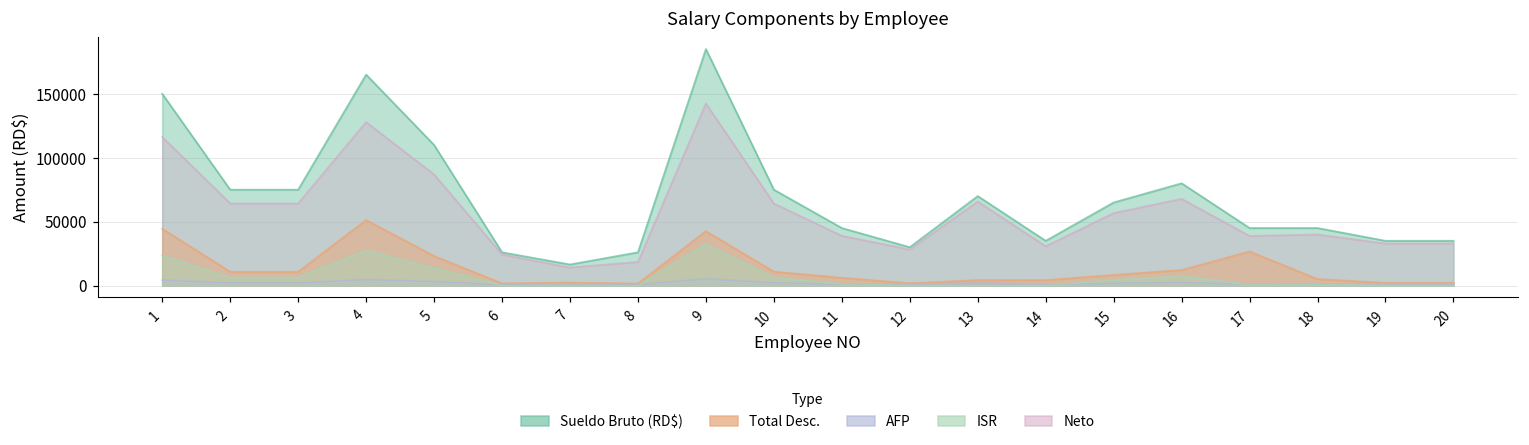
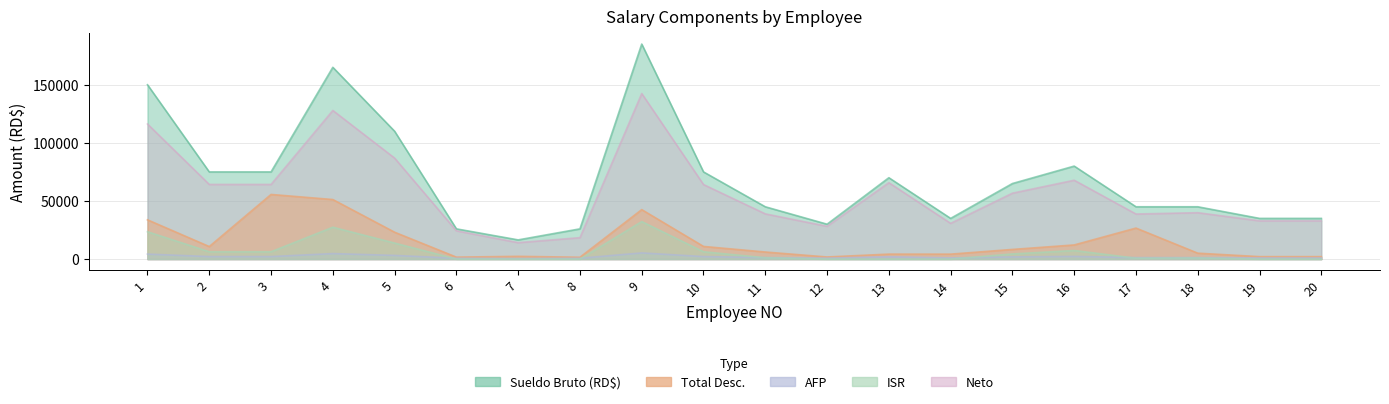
  {
    "Total Desc.": {
-     "1": 44000,
+     "1": 34000,
      "2": 11000,
-     "3": 11000,
+     "3": 56000,
      "4": 51000,
      "5": 23000,
      "9": 43000,
      "10": 11000,
      "11": 6000,
      "13": 4000,
      "14": 4000,
      "15": 8000,
      "16": 12000,
      "17": 27000,
      "18": 5000
    }
  }
